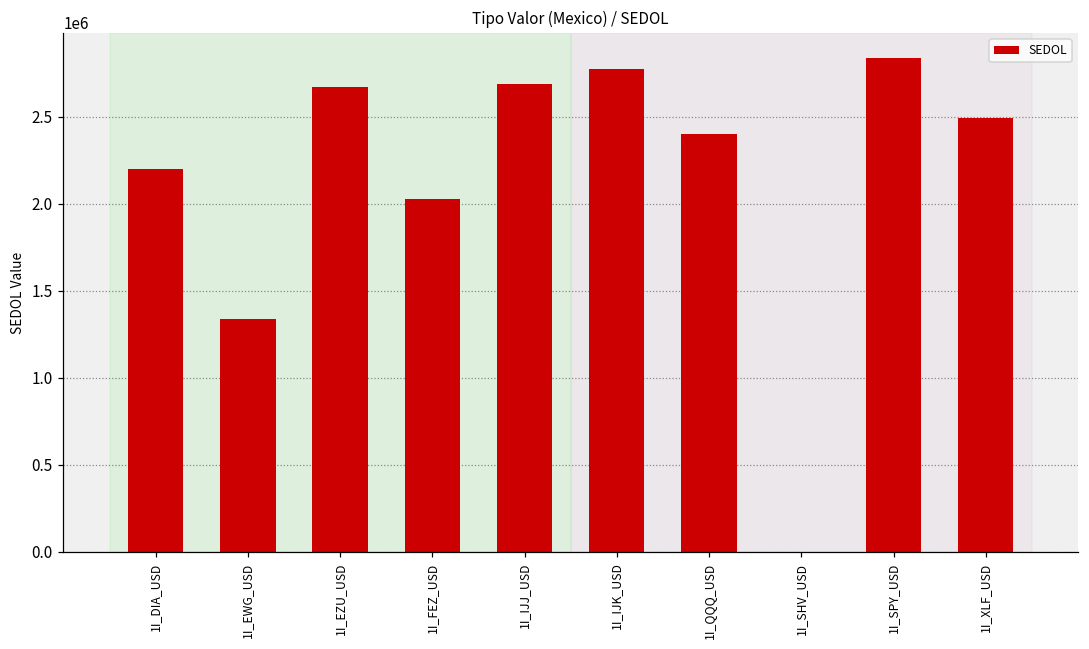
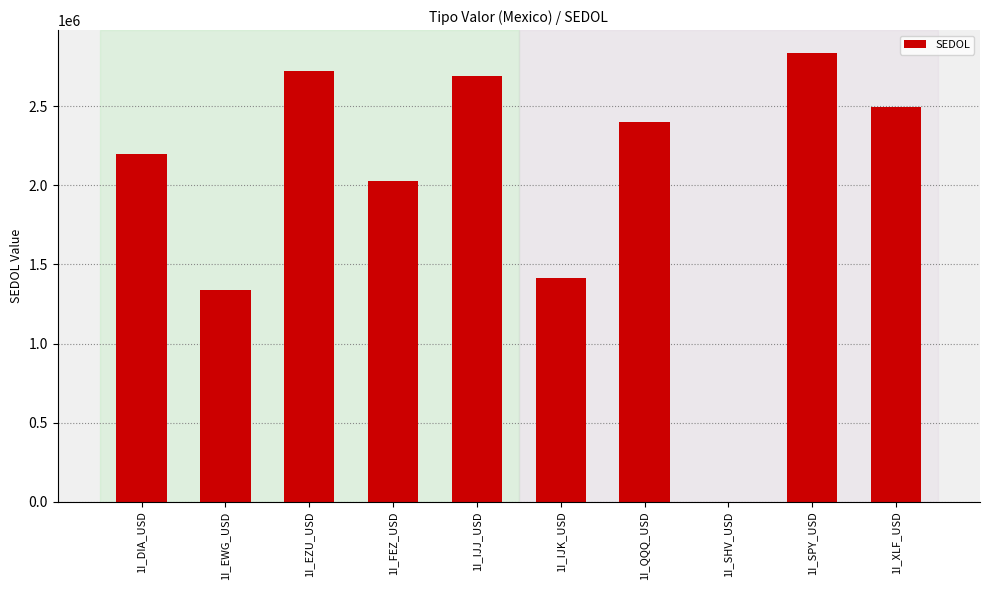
  {
    "1I_DIA_USD": 2200000,
    "1I_EWG_USD": 1340000,
-   "1I_EZU_USD": 2670000,
+   "1I_EZU_USD": 2720000,
    "1I_FEZ_USD": 2030000,
    "1I_IJJ_USD": 2690000,
-   "1I_IJK_USD": 2780000,
+   "1I_IJK_USD": 1410000,
    "1I_QQQ_USD": 2400000,
    "1I_SHV_USD": 0,
    "1I_SPY_USD": 2840000,
    "1I_XLF_USD": 2500000
  }
